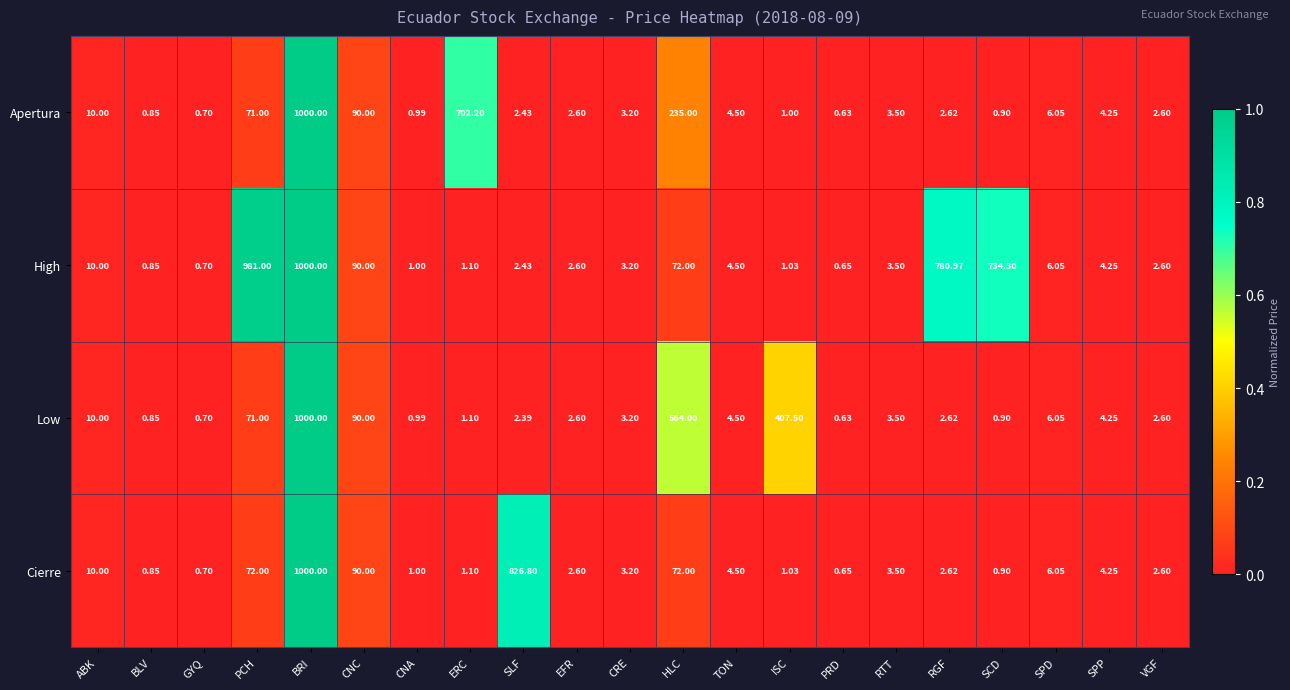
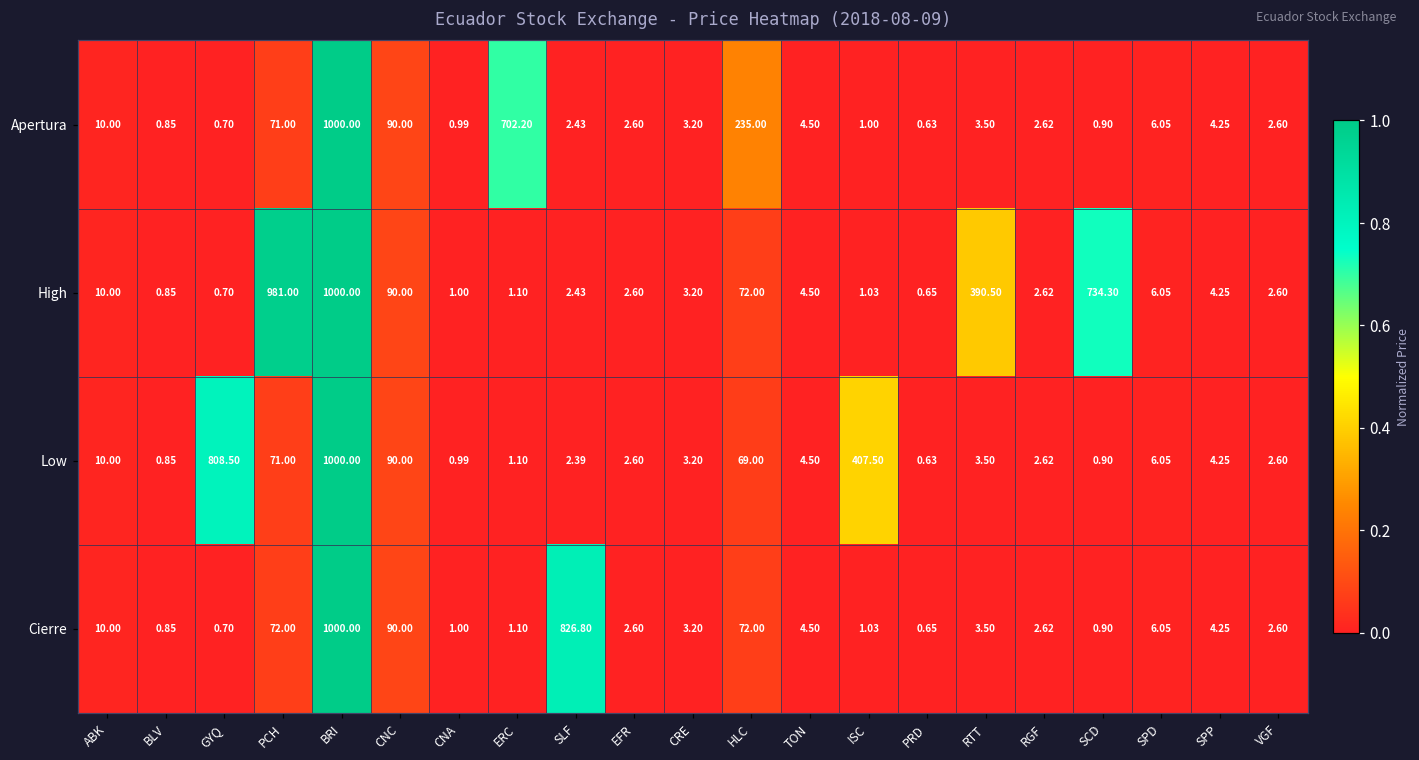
  {
    "Apertura": {
      "ABK": 10.00,
      "BLV": 0.85,
      "GYQ": 0.70,
      "PCH": 71.00,
      "BRI": 1000.00,
      "CNC": 90.00,
      "CNA": 0.99,
      "ERC": 702.20,
      "SLF": 2.43,
      "EFR": 2.60,
      "CRE": 3.20,
      "HLC": 235.00,
      "TON": 4.50,
      "ISC": 1.00,
      "PRD": 0.63,
      "RTT": 3.50,
      "RGF": 2.62,
      "SCD": 0.90,
      "SPD": 6.05,
      "SPP": 4.25,
      "VGF": 2.60
    },
    "High": {
      "ABK": 10.00,
      "BLV": 0.85,
      "GYQ": 0.70,
      "PCH": 981.00,
      "BRI": 1000.00,
      "CNC": 90.00,
      "CNA": 1.00,
      "ERC": 1.10,
      "SLF": 2.43,
      "EFR": 2.60,
      "CRE": 3.20,
      "HLC": 72.00,
      "TON": 4.50,
      "ISC": 1.03,
      "PRD": 0.65,
-     "RTT": 3.50,
-     "RGF": 780.97,
+     "RTT": 390.50,
+     "RGF": 2.62,
      "SCD": 734.30,
      "SPD": 6.05,
      "SPP": 4.25,
      "VGF": 2.60
    },
    "Low": {
      "ABK": 10.00,
      "BLV": 0.85,
-     "GYQ": 0.70,
+     "GYQ": 808.50,
      "PCH": 71.00,
      "BRI": 1000.00,
      "CNC": 90.00,
      "CNA": 0.99,
      "ERC": 1.10,
      "SLF": 2.39,
      "EFR": 2.60,
      "CRE": 3.20,
-     "HLC": 564.00,
+     "HLC": 69.00,
      "TON": 4.50,
      "ISC": 407.50,
      "PRD": 0.63,
      "RTT": 3.50,
      "RGF": 2.62,
      "SCD": 0.90,
      "SPD": 6.05,
      "SPP": 4.25,
      "VGF": 2.60
    },
    "Cierre": {
      "ABK": 10.00,
      "BLV": 0.85,
      "GYQ": 0.70,
      "PCH": 72.00,
      "BRI": 1000.00,
      "CNC": 90.00,
      "CNA": 1.00,
      "ERC": 1.10,
      "SLF": 826.80,
      "EFR": 2.60,
      "CRE": 3.20,
      "HLC": 72.00,
      "TON": 4.50,
      "ISC": 1.03,
      "PRD": 0.65,
      "RTT": 3.50,
      "RGF": 2.62,
      "SCD": 0.90,
      "SPD": 6.05,
      "SPP": 4.25,
      "VGF": 2.60
    }
  }
